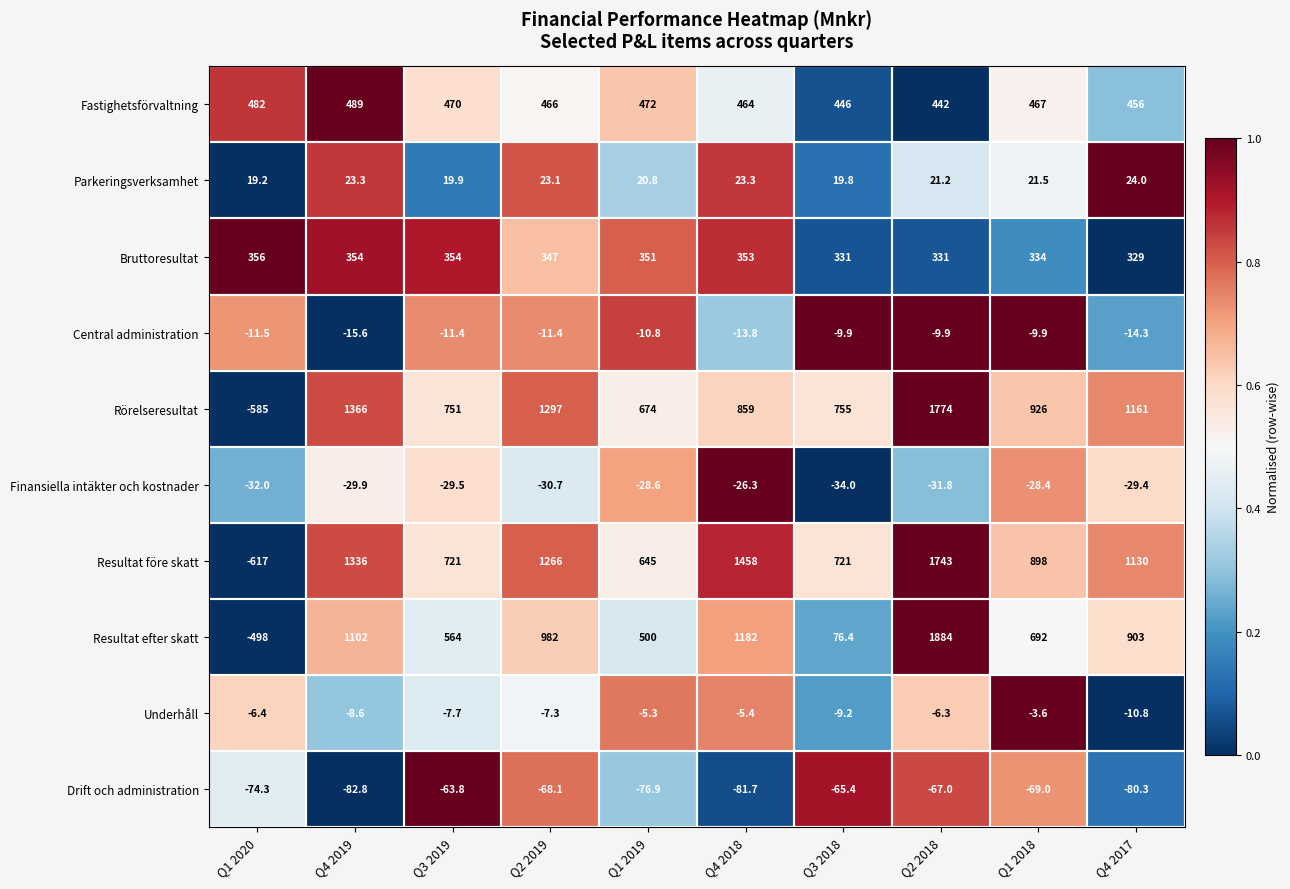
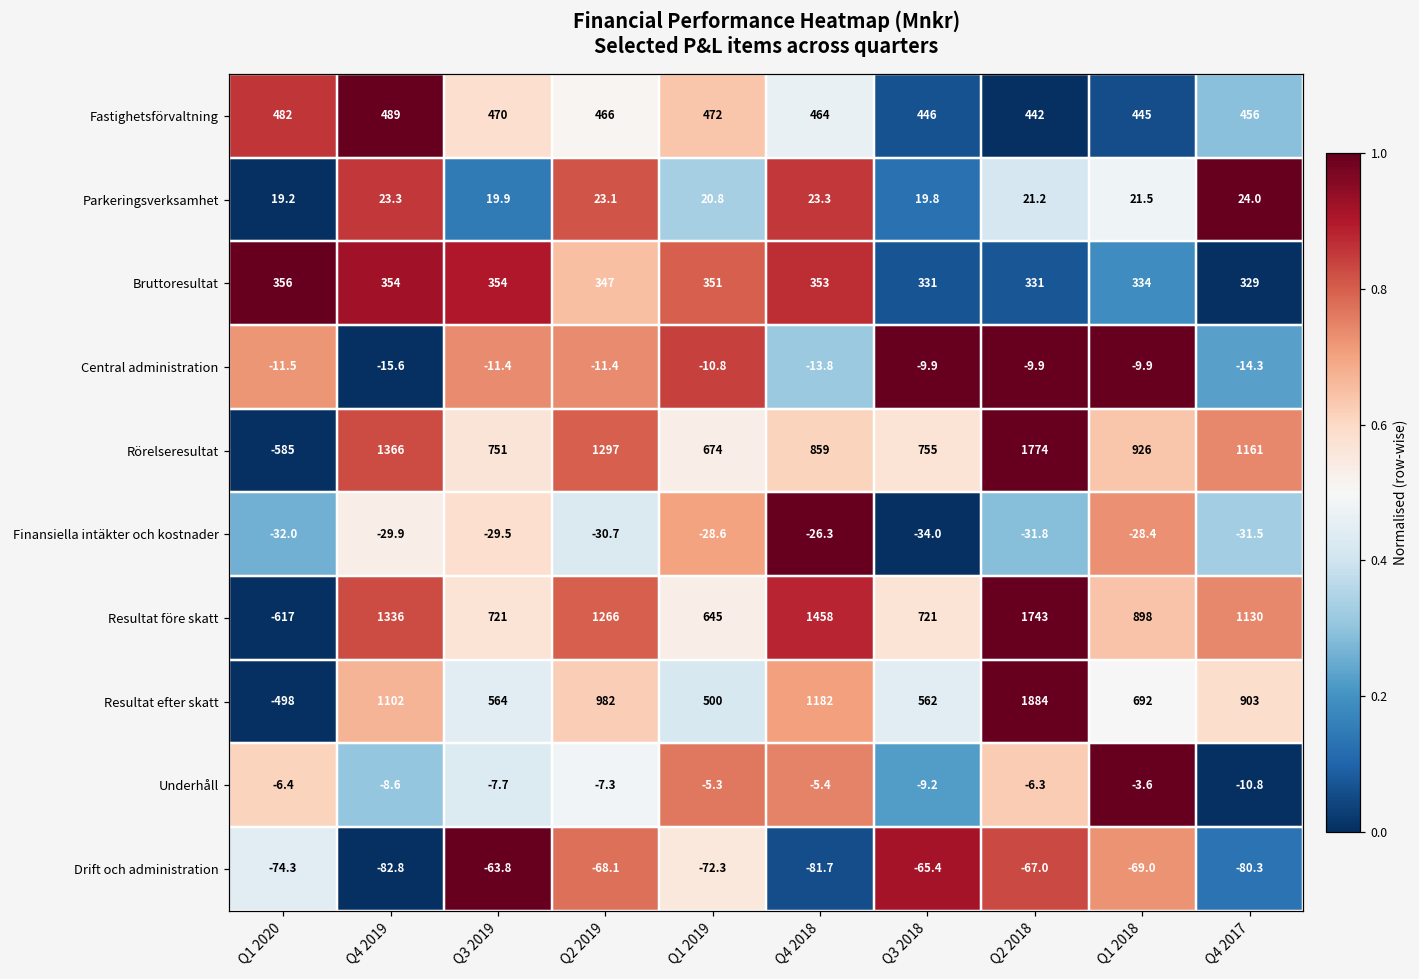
  {
    "Fastighetsförvaltning": {
      "Q1 2020": 482,
      "Q4 2019": 489,
      "Q3 2019": 470,
      "Q2 2019": 466,
      "Q1 2019": 472,
      "Q4 2018": 464,
      "Q3 2018": 446,
      "Q2 2018": 442,
-     "Q1 2018": 467,
+     "Q1 2018": 445,
      "Q4 2017": 456
    },
    "Parkeringsverksamhet": {
      "Q1 2020": 19.2,
      "Q4 2019": 23.3,
      "Q3 2019": 19.9,
      "Q2 2019": 23.1,
      "Q1 2019": 20.8,
      "Q4 2018": 23.3,
      "Q3 2018": 19.8,
      "Q2 2018": 21.2,
      "Q1 2018": 21.5,
      "Q4 2017": 24.0
    },
    "Bruttoresultat": {
      "Q1 2020": 356,
      "Q4 2019": 354,
      "Q3 2019": 354,
      "Q2 2019": 347,
      "Q1 2019": 351,
      "Q4 2018": 353,
      "Q3 2018": 331,
      "Q2 2018": 331,
      "Q1 2018": 334,
      "Q4 2017": 329
    },
    "Central administration": {
      "Q1 2020": -11.5,
      "Q4 2019": -15.6,
      "Q3 2019": -11.4,
      "Q2 2019": -11.4,
      "Q1 2019": -10.8,
      "Q4 2018": -13.8,
      "Q3 2018": -9.9,
      "Q2 2018": -9.9,
      "Q1 2018": -9.9,
      "Q4 2017": -14.3
    },
    "Rörelseresultat": {
      "Q1 2020": -585,
      "Q4 2019": 1366,
      "Q3 2019": 751,
      "Q2 2019": 1297,
      "Q1 2019": 674,
      "Q4 2018": 859,
      "Q3 2018": 755,
      "Q2 2018": 1774,
      "Q1 2018": 926,
      "Q4 2017": 1161
    },
    "Finansiella intäkter och kostnader": {
      "Q1 2020": -32.0,
      "Q4 2019": -29.9,
      "Q3 2019": -29.5,
      "Q2 2019": -30.7,
      "Q1 2019": -28.6,
      "Q4 2018": -26.3,
      "Q3 2018": -34.0,
      "Q2 2018": -31.8,
      "Q1 2018": -28.4,
-     "Q4 2017": -29.4
+     "Q4 2017": -31.5
    },
    "Resultat före skatt": {
      "Q1 2020": -617,
      "Q4 2019": 1336,
      "Q3 2019": 721,
      "Q2 2019": 1266,
      "Q1 2019": 645,
      "Q4 2018": 1458,
      "Q3 2018": 721,
      "Q2 2018": 1743,
      "Q1 2018": 898,
      "Q4 2017": 1130
    },
    "Resultat efter skatt": {
      "Q1 2020": -498,
      "Q4 2019": 1102,
      "Q3 2019": 564,
      "Q2 2019": 982,
      "Q1 2019": 500,
      "Q4 2018": 1182,
-     "Q3 2018": 76.4,
+     "Q3 2018": 562,
      "Q2 2018": 1884,
      "Q1 2018": 692,
      "Q4 2017": 903
    },
    "Underhåll": {
      "Q1 2020": -6.4,
      "Q4 2019": -8.6,
      "Q3 2019": -7.7,
      "Q2 2019": -7.3,
      "Q1 2019": -5.3,
      "Q4 2018": -5.4,
      "Q3 2018": -9.2,
      "Q2 2018": -6.3,
      "Q1 2018": -3.6,
      "Q4 2017": -10.8
    },
    "Drift och administration": {
      "Q1 2020": -74.3,
      "Q4 2019": -82.8,
      "Q3 2019": -63.8,
      "Q2 2019": -68.1,
-     "Q1 2019": -76.9,
+     "Q1 2019": -72.3,
      "Q4 2018": -81.7,
      "Q3 2018": -65.4,
      "Q2 2018": -67.0,
      "Q1 2018": -69.0,
      "Q4 2017": -80.3
    }
  }
